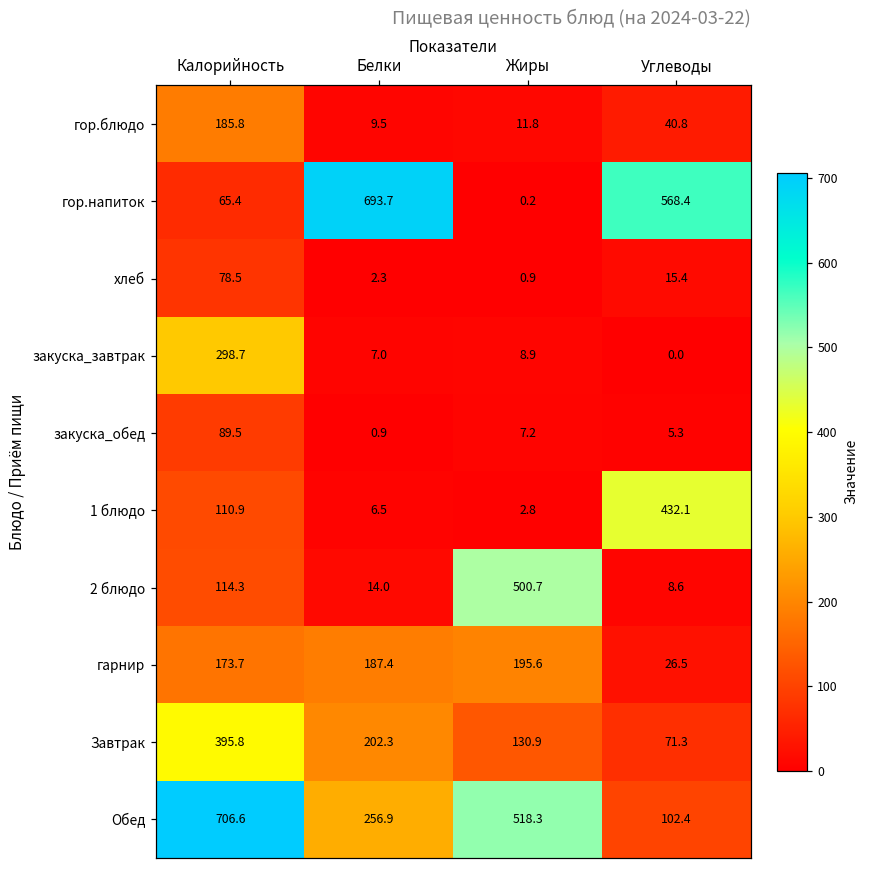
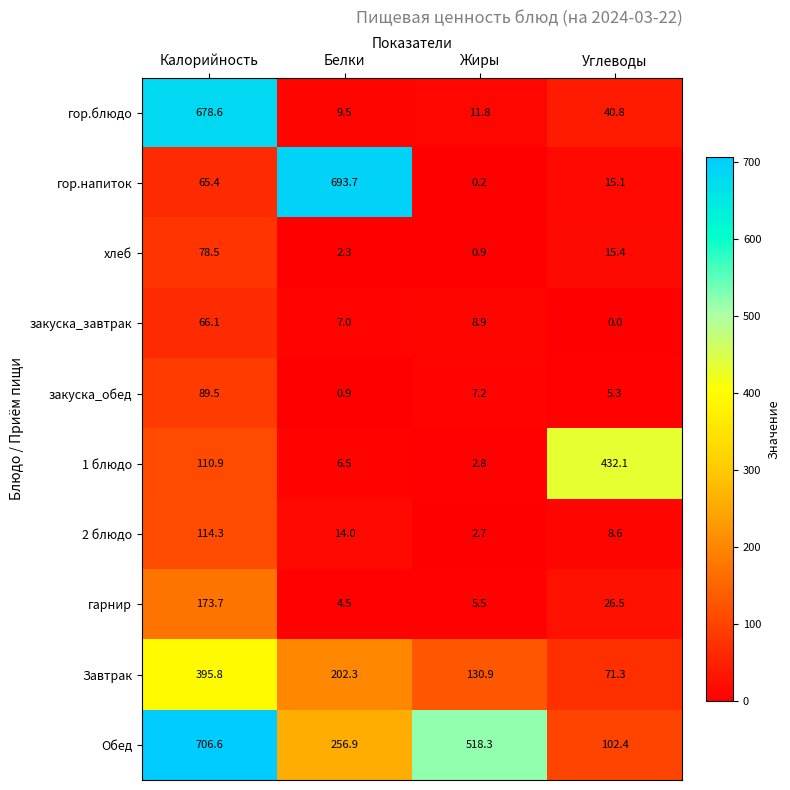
  {
    "гор.блюдо": {
-     "Калорийность": 185.8,
+     "Калорийность": 678.6,
      "Белки": 9.5,
      "Жиры": 11.8,
      "Углеводы": 40.8
    },
    "гор.напиток": {
      "Калорийность": 65.4,
      "Белки": 693.7,
      "Жиры": 0.2,
-     "Углеводы": 568.4
+     "Углеводы": 15.1
    },
    "хлеб": {
      "Калорийность": 78.5,
      "Белки": 2.3,
      "Жиры": 0.9,
      "Углеводы": 15.4
    },
    "закуска_завтрак": {
-     "Калорийность": 298.7,
+     "Калорийность": 66.1,
      "Белки": 7.0,
      "Жиры": 8.9,
      "Углеводы": 0.0
    },
    "закуска_обед": {
      "Калорийность": 89.5,
      "Белки": 0.9,
      "Жиры": 7.2,
      "Углеводы": 5.3
    },
    "1 блюдо": {
      "Калорийность": 110.9,
      "Белки": 6.5,
      "Жиры": 2.8,
      "Углеводы": 432.1
    },
    "2 блюдо": {
      "Калорийность": 114.3,
      "Белки": 14.0,
-     "Жиры": 500.7,
+     "Жиры": 2.7,
      "Углеводы": 8.6
    },
    "гарнир": {
      "Калорийность": 173.7,
-     "Белки": 187.4,
-     "Жиры": 195.6,
+     "Белки": 4.5,
+     "Жиры": 5.5,
      "Углеводы": 26.5
    },
    "Завтрак": {
      "Калорийность": 395.8,
      "Белки": 202.3,
      "Жиры": 130.9,
      "Углеводы": 71.3
    },
    "Обед": {
      "Калорийность": 706.6,
      "Белки": 256.9,
      "Жиры": 518.3,
      "Углеводы": 102.4
    }
  }
